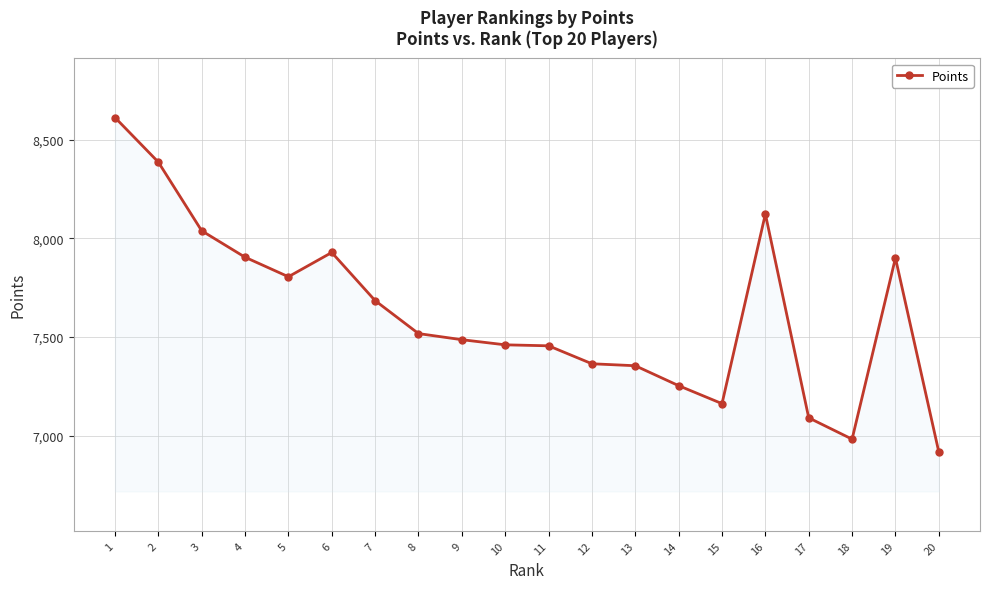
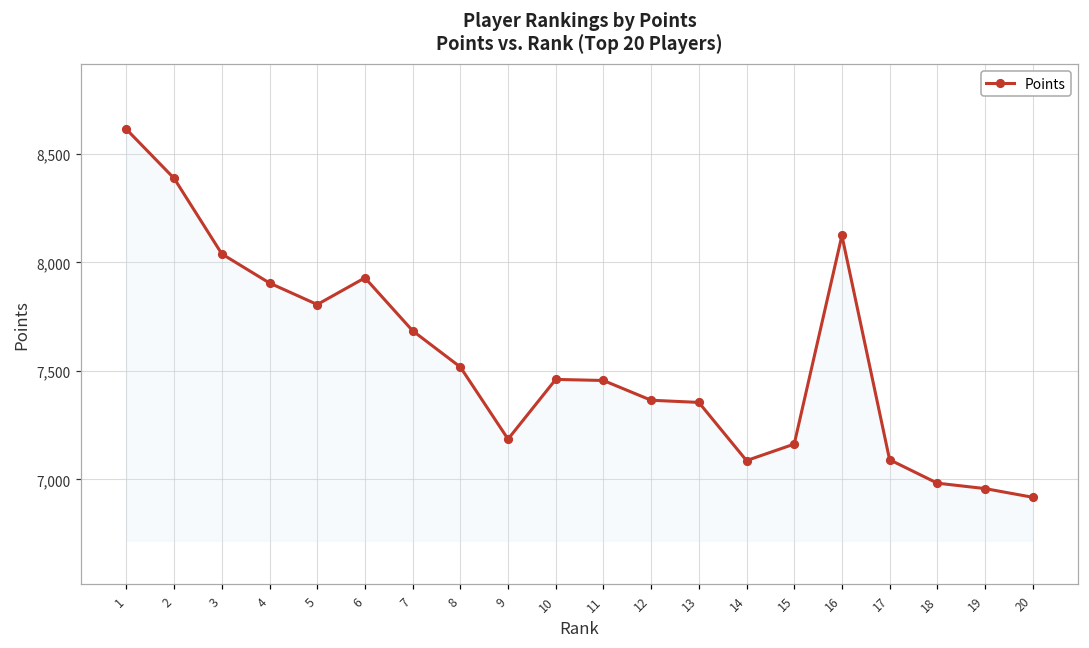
  {
    "1": "8,610",
    "2": "8,390",
    "3": "8,040",
    "4": "7,910",
    "5": "7,810",
    "6": "7,930",
    "7": "7,690",
    "8": "7,520",
-   "9": "7,490",
+   "9": "7,190",
    "10": "7,460",
    "11": "7,460",
    "12": "7,370",
    "13": "7,360",
-   "14": "7,250",
+   "14": "7,090",
    "15": "7,160",
    "16": "8,120",
    "17": "7,090",
    "18": "6,980",
-   "19": "7,900",
+   "19": "6,960",
    "20": "6,920"
  }
